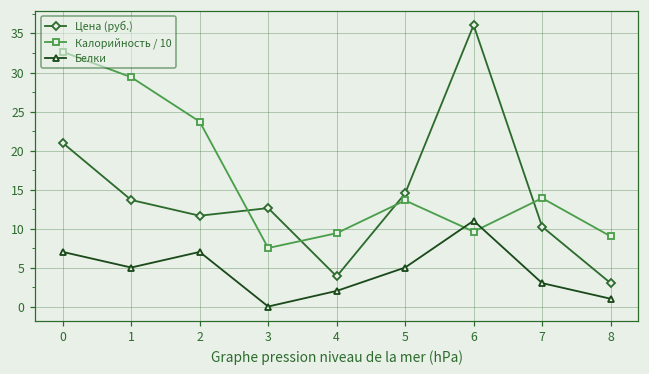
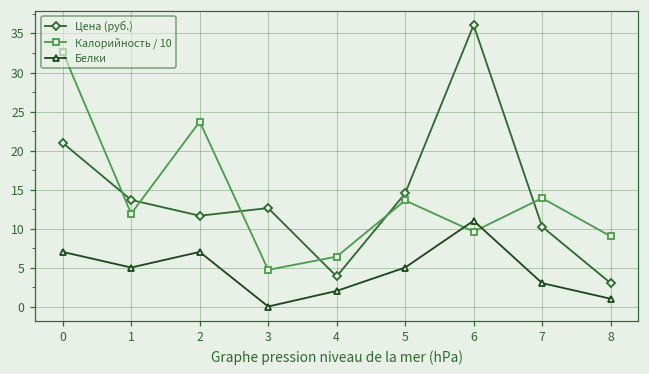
  {
    "Калорийность / 10": {
-     "1": 29,
+     "1": 12,
      "2": 24,
-     "3": 8,
-     "4": 9,
+     "3": 5,
+     "4": 6,
      "5": 14,
      "6": 10,
      "7": 14,
      "8": 9
    }
  }
